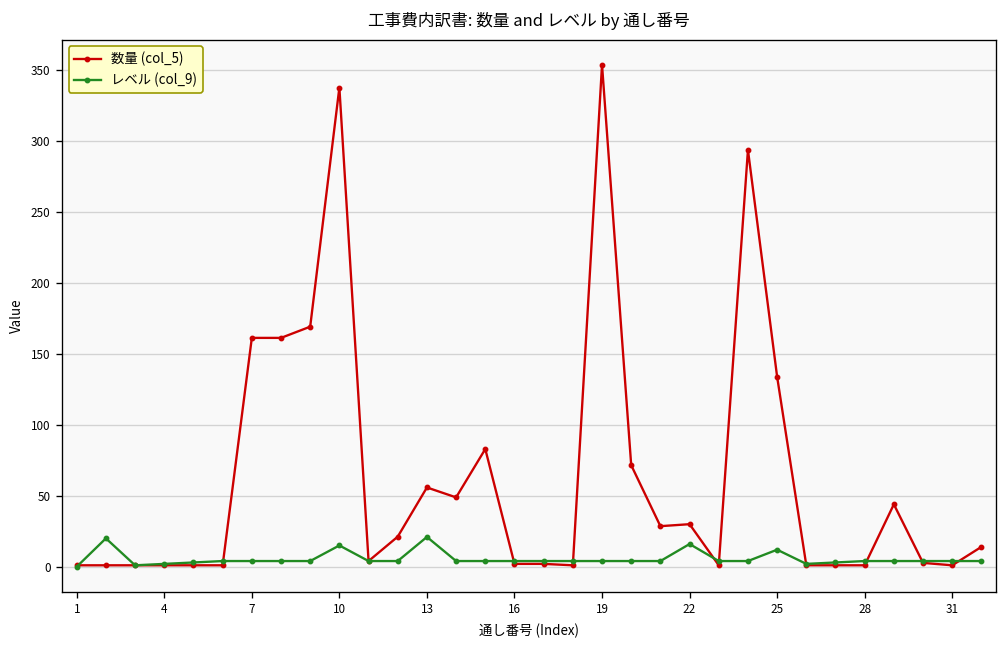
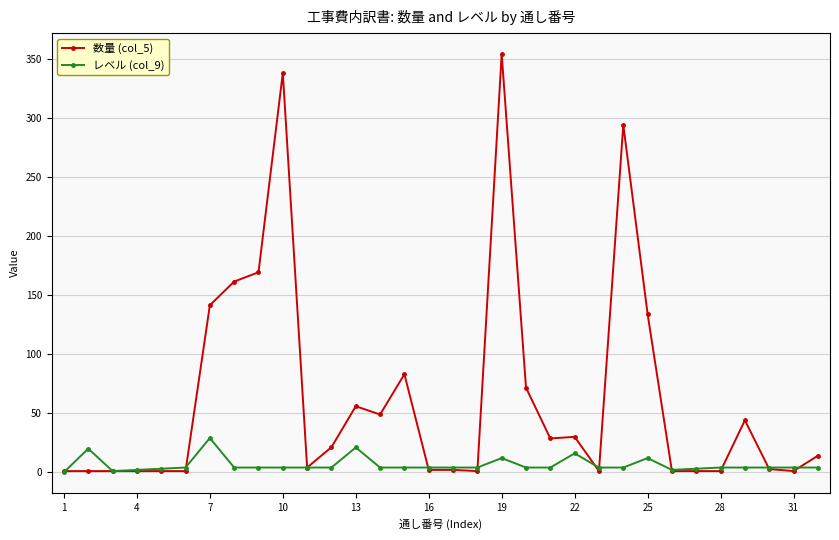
  {
    "数量 (col_5)": {
-     "7": 161,
+     "7": 141,
      "10": 338,
      "13": 56,
      "19": 354,
      "22": 30,
      "25": 134,
      "28": 1,
      "31": 1
    },
    "レベル (col_9)": {
-     "7": 4,
-     "10": 15,
+     "7": 29,
+     "10": 4,
      "13": 21,
-     "19": 4,
+     "19": 12,
      "22": 16,
      "25": 12,
      "28": 4,
      "31": 4
    }
  }
